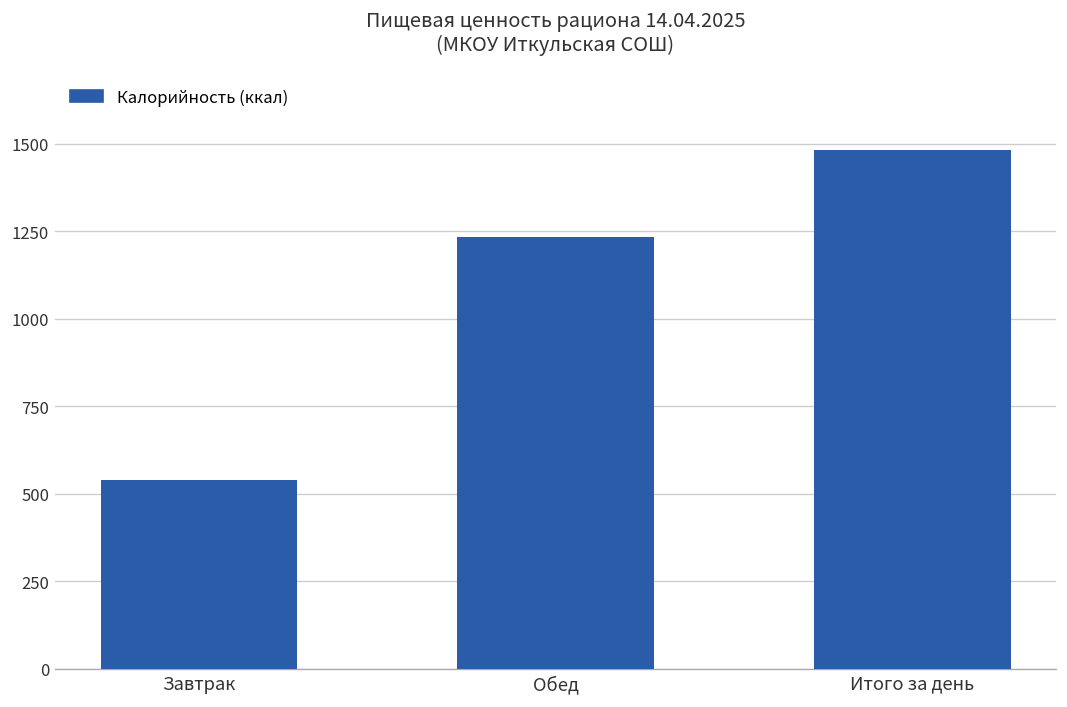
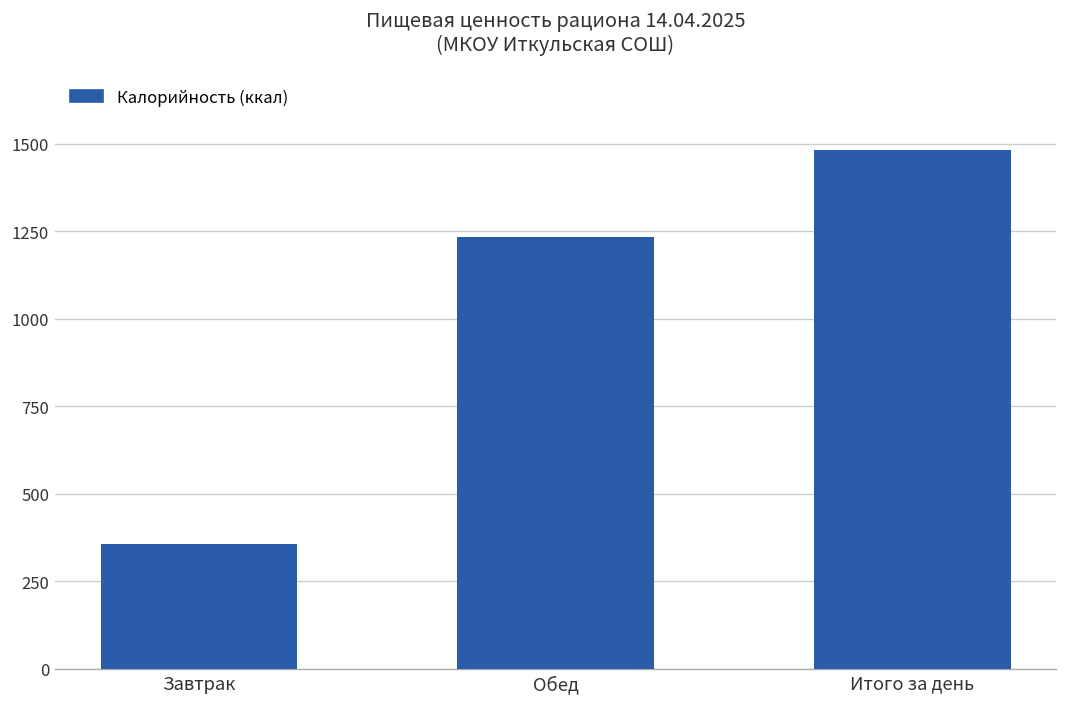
  {
-   "Завтрак": 540,
+   "Завтрак": 360,
    "Обед": 1230,
    "Итого за день": 1480
  }
